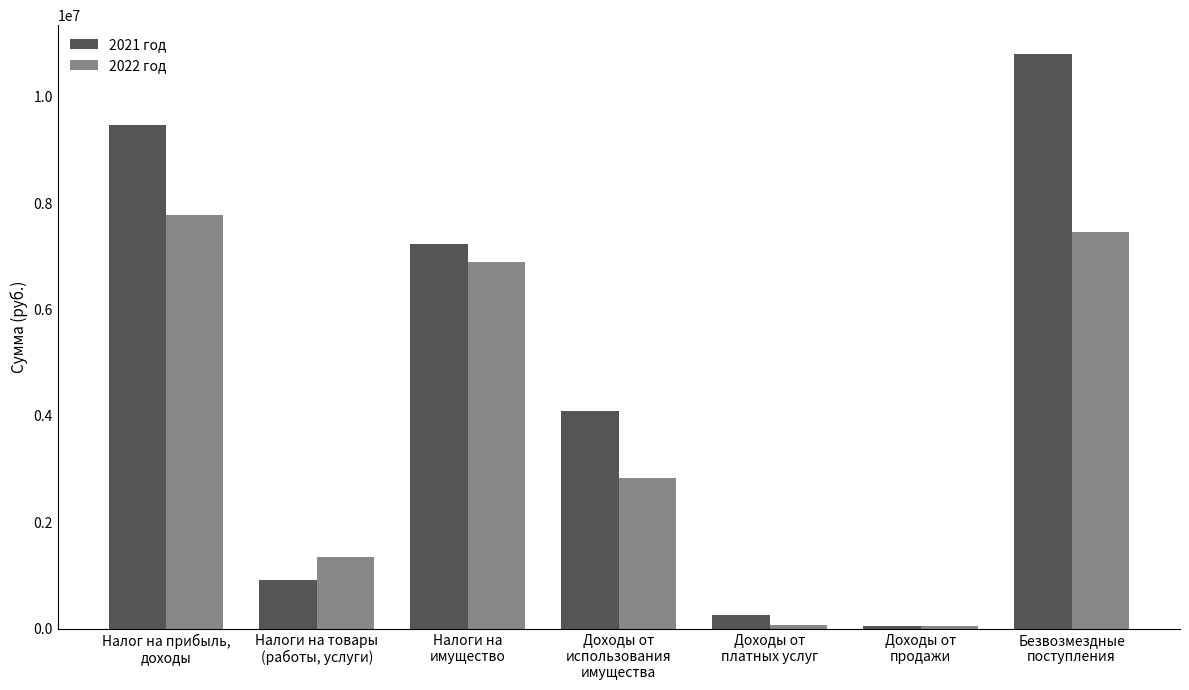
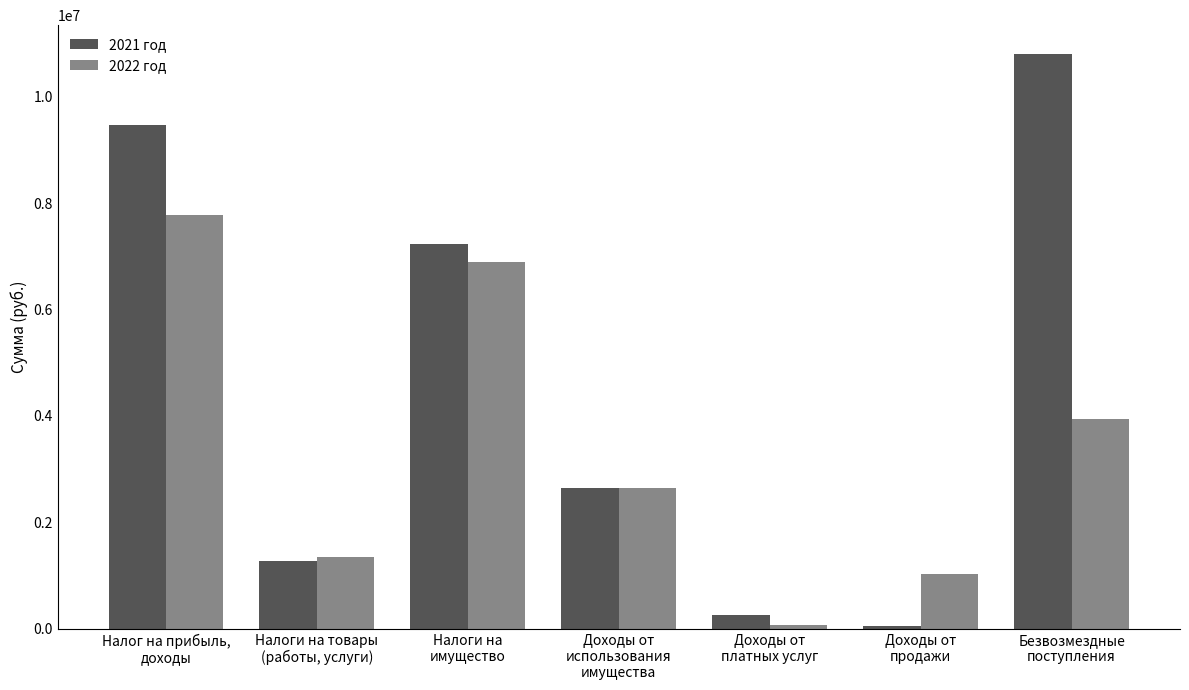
  {
    "2021 год": {
      "Налог на прибыль, доходы": 9500000,
-     "Налоги на товары (работы, услуги)": 900000,
+     "Налоги на товары (работы, услуги)": 1300000,
      "Налоги на имущество": 7200000,
-     "Доходы от использования имущества": 4100000,
+     "Доходы от использования имущества": 2700000,
      "Доходы от платных услуг": 300000,
      "Доходы от продажи": 100000,
      "Безвозмездные поступления": 10800000
    },
    "2022 год": {
      "Налог на прибыль, доходы": 7800000,
      "Налоги на товары (работы, услуги)": 1400000,
      "Налоги на имущество": 6900000,
-     "Доходы от использования имущества": 2800000,
+     "Доходы от использования имущества": 2700000,
      "Доходы от платных услуг": 100000,
-     "Доходы от продажи": 100000,
-     "Безвозмездные поступления": 7500000
+     "Доходы от продажи": 1000000,
+     "Безвозмездные поступления": 4000000
    }
  }
